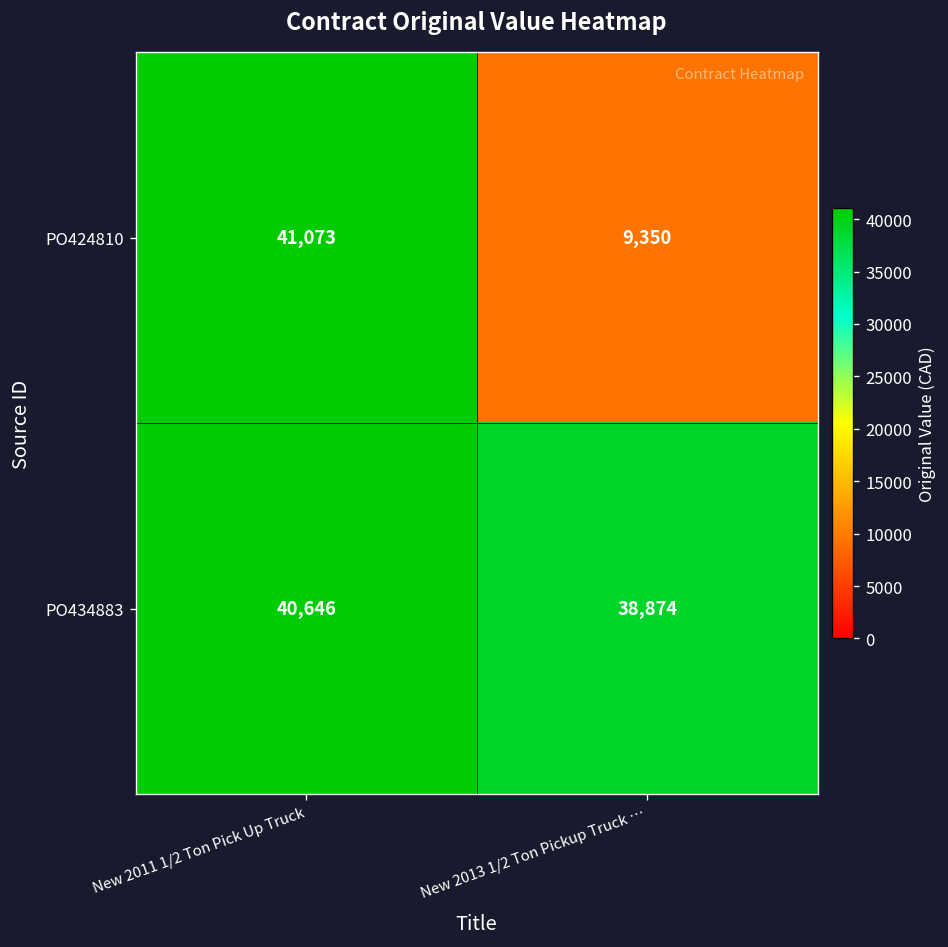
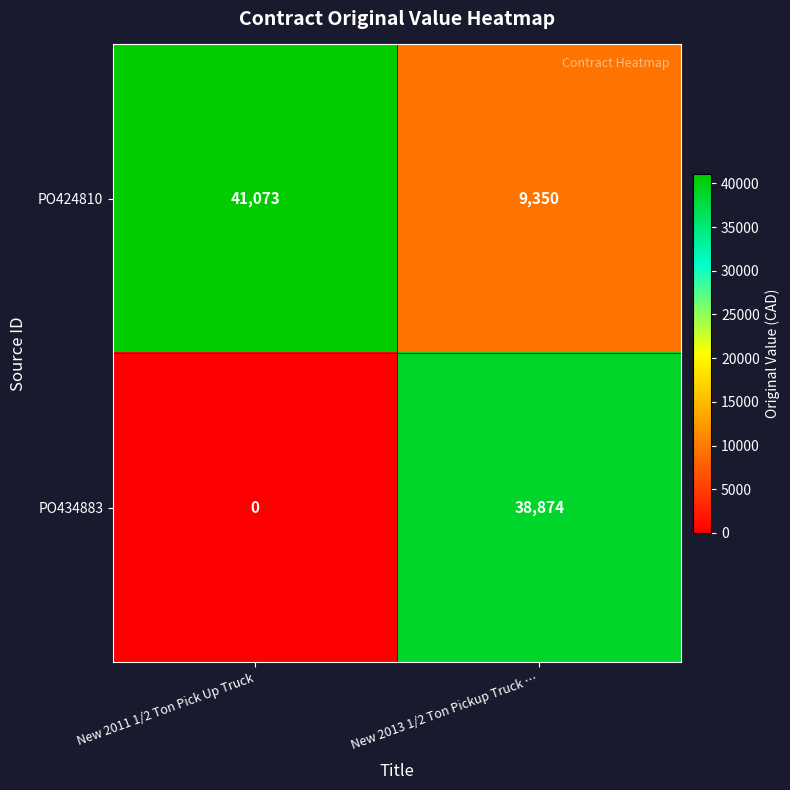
  {
    "PO424810": {
      "New 2011 1/2 Ton Pick Up Truck": "41,073"
    },
    "PO434883": {
-     "New 2011 1/2 Ton Pick Up Truck": "40,646",
+     "New 2011 1/2 Ton Pick Up Truck": "0",
      "New 2013 1/2 Ton Pickup Truck …": "38,874"
    }
  }
